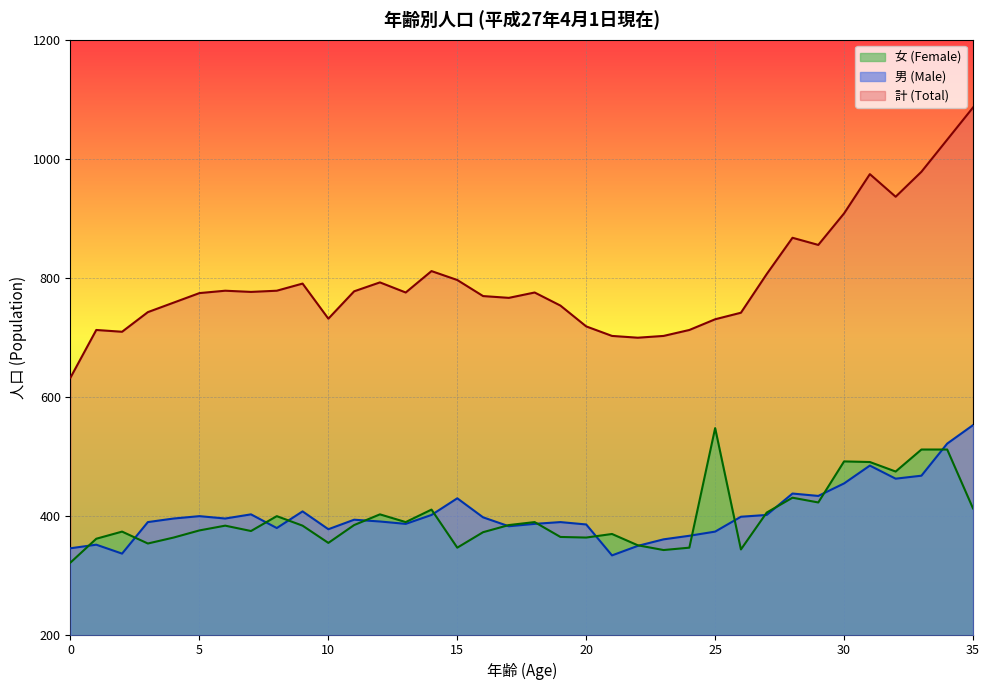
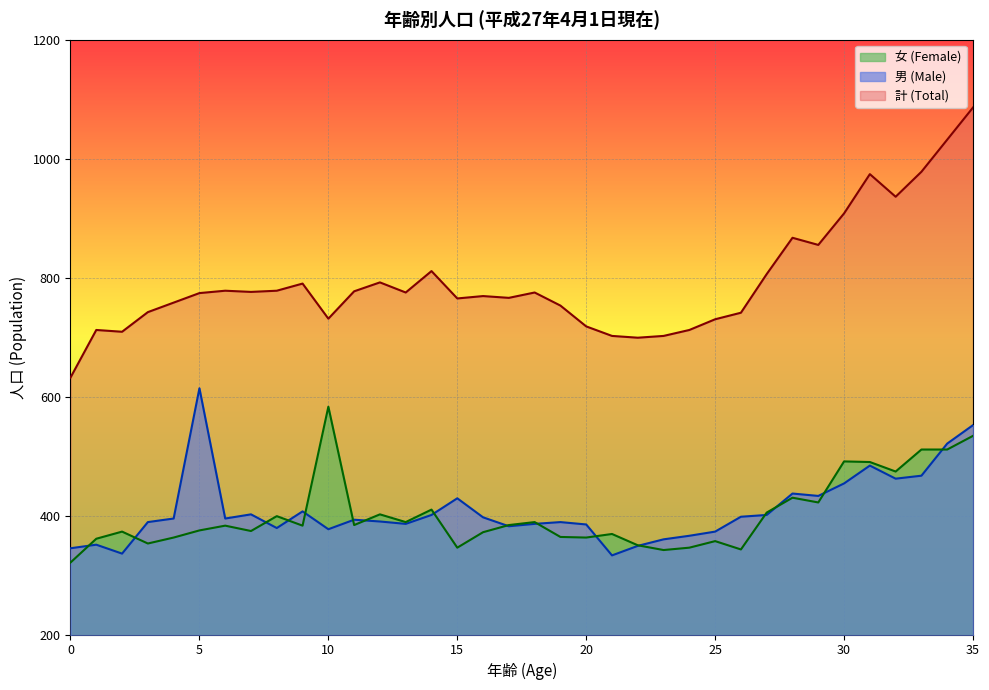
  {
    "女 (Female)": {
      "0": 320,
      "5": 380,
-     "10": 350,
+     "10": 580,
      "15": 350,
      "20": 360,
-     "25": 550,
+     "25": 360,
      "30": 490,
-     "35": 410
+     "35": 530
    },
    "男 (Male)": {
      "0": 350,
-     "5": 400,
+     "5": 610,
      "10": 380,
      "15": 430,
      "20": 390,
      "25": 370,
      "30": 450,
      "35": 550
    },
    "計 (Total)": {
      "0": 630,
      "5": 770,
      "10": 730,
-     "15": 800,
+     "15": 770,
      "20": 720,
      "25": 730,
      "30": 910,
      "35": 1090
    }
  }
